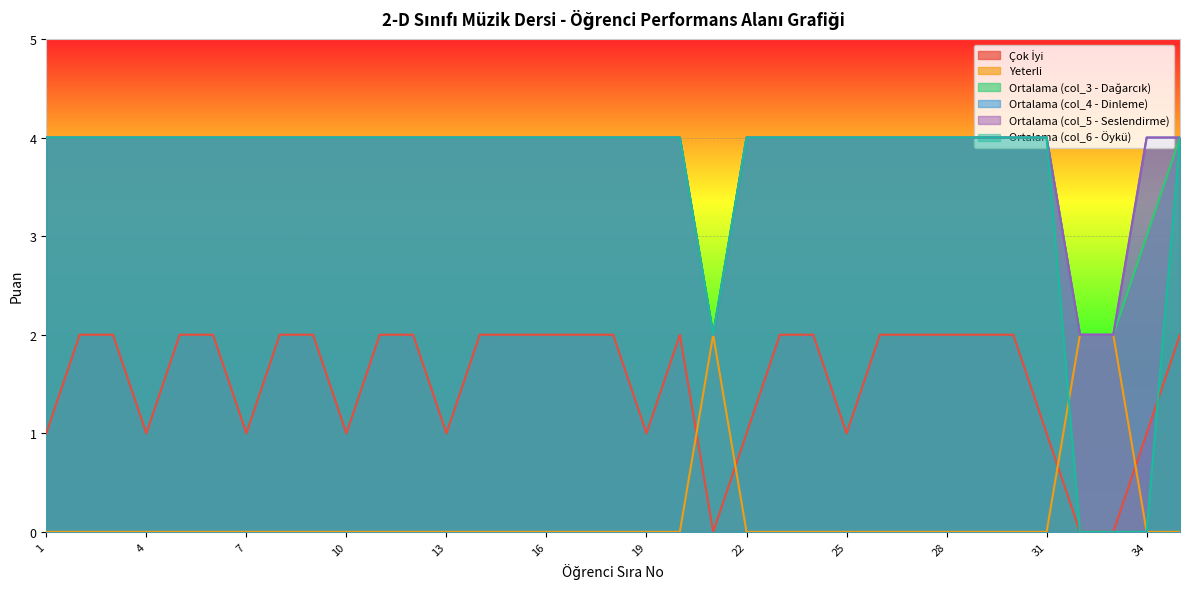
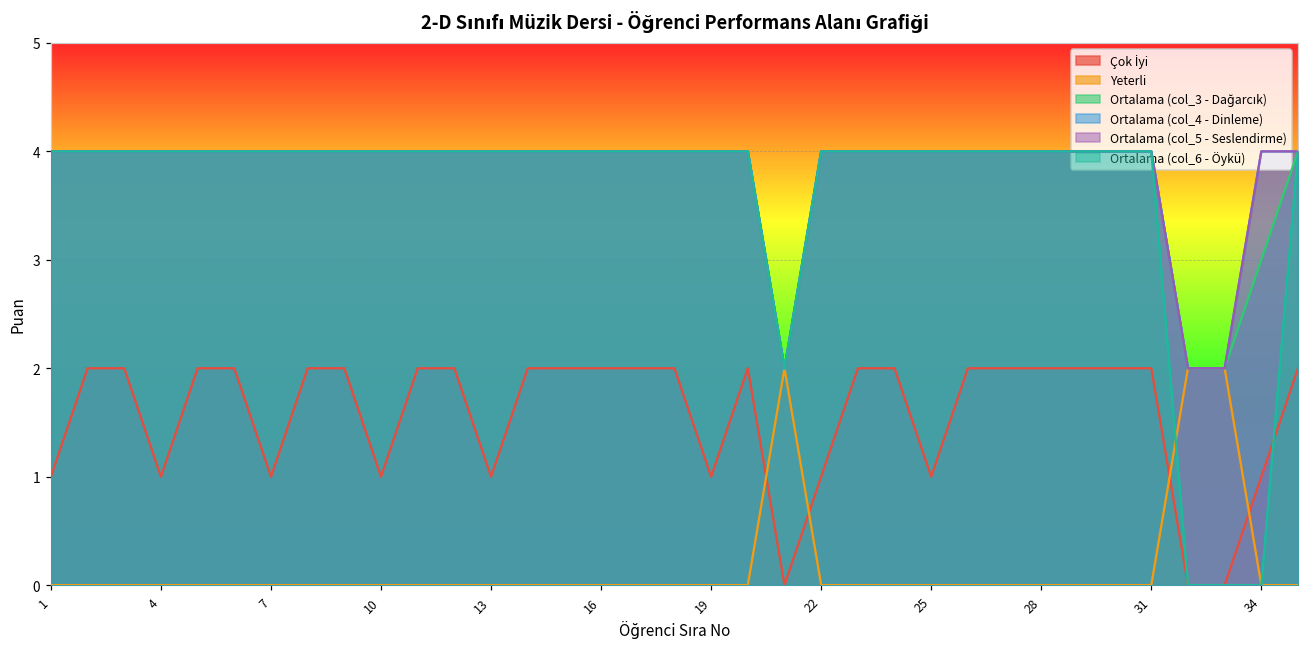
  {
    "Çok İyi": {
      "1": 1,
      "4": 1,
      "7": 1,
      "10": 1,
      "13": 1,
      "16": 2,
      "19": 1,
      "22": 1,
      "25": 1,
      "28": 2,
-     "31": 1,
+     "31": 2,
      "34": 1
    },
    "Yeterli": {
      "1": 0,
      "4": 0,
      "7": 0,
      "10": 0,
      "13": 0,
      "16": 0,
      "19": 0,
      "22": 0,
      "25": 0,
      "28": 0,
      "31": 0
    }
  }
